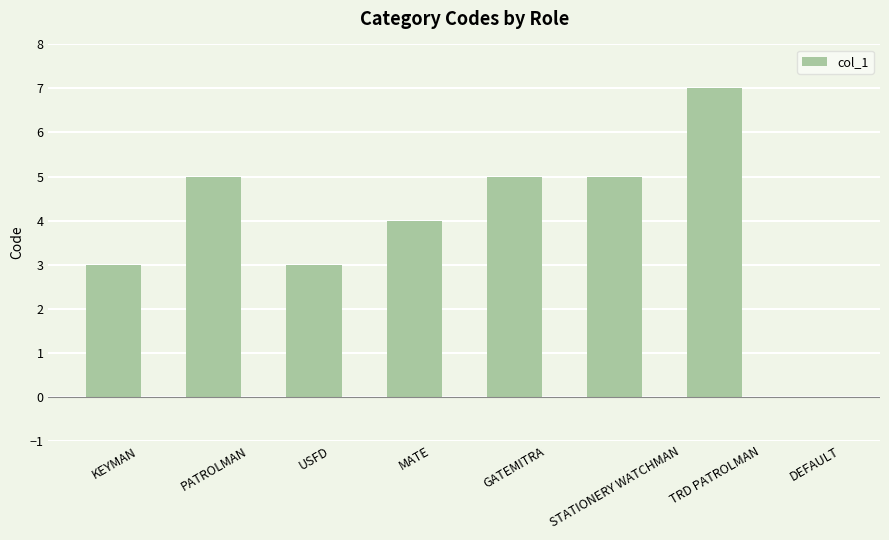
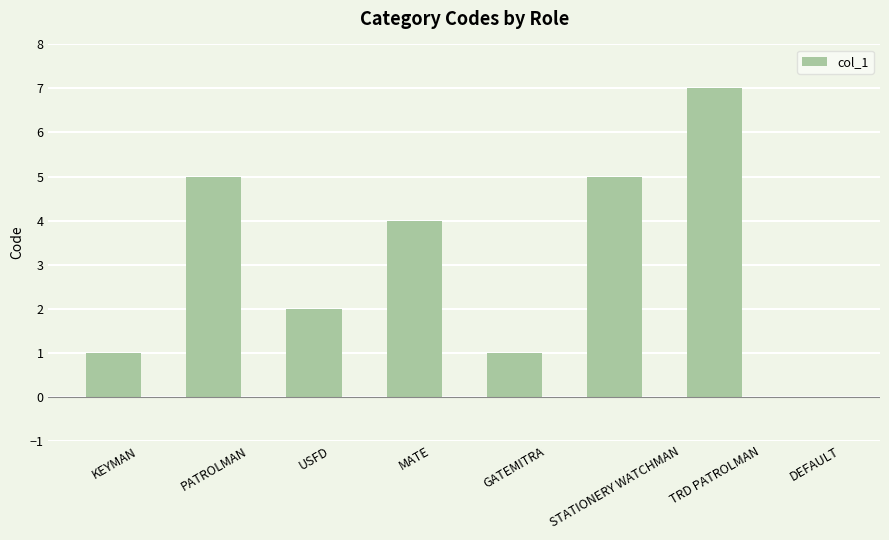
  {
-   "KEYMAN": 3,
+   "KEYMAN": 1,
    "PATROLMAN": 5,
-   "USFD": 3,
+   "USFD": 2,
    "MATE": 4,
-   "GATEMITRA": 5,
+   "GATEMITRA": 1,
    "STATIONERY WATCHMAN": 5,
    "TRD PATROLMAN": 7,
    "DEFAULT": 0
  }
